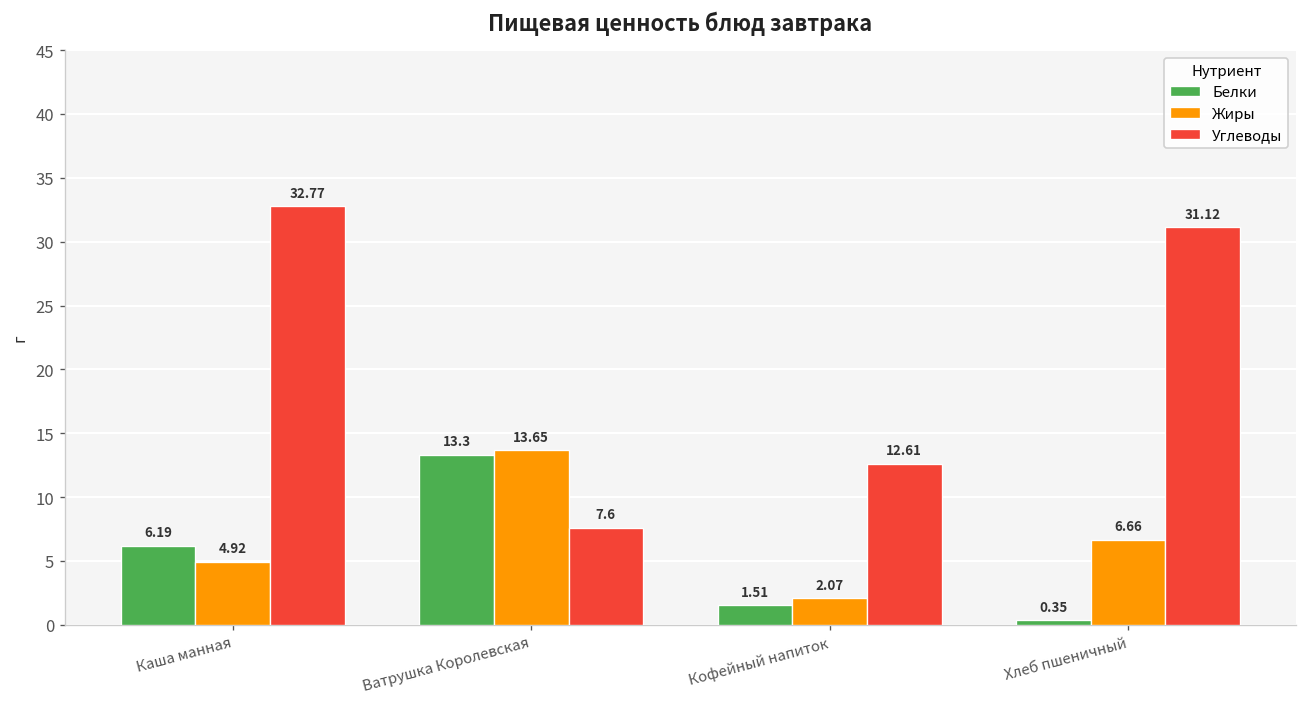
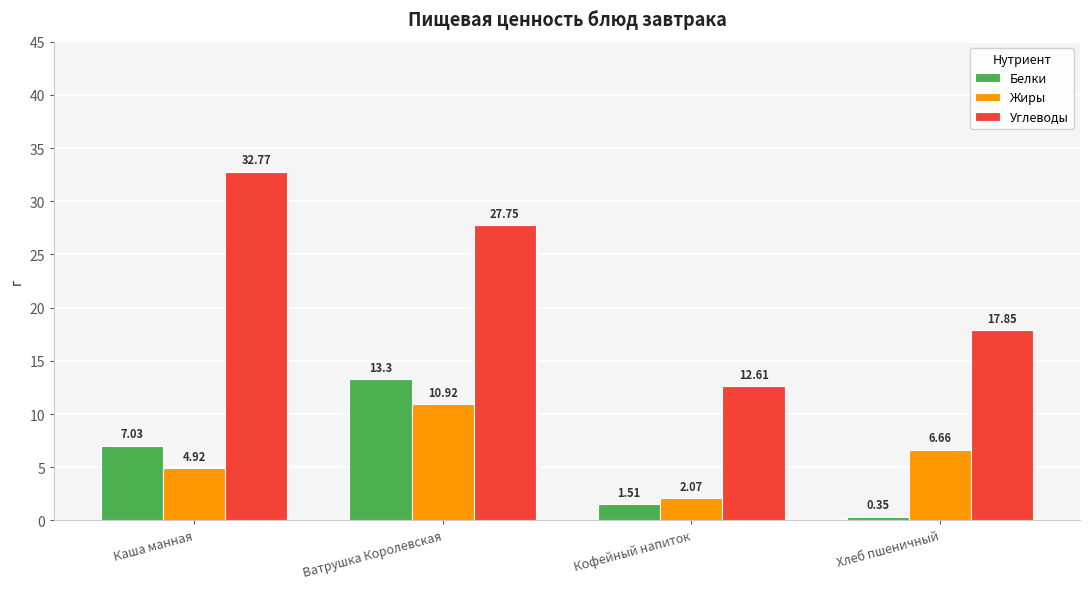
  {
    "Белки": {
-     "Каша манная": 6.19,
+     "Каша манная": 7.03,
      "Ватрушка Королевская": 13.3,
      "Кофейный напиток": 1.51,
      "Хлеб пшеничный": 0.35
    },
    "Жиры": {
      "Каша манная": 4.92,
-     "Ватрушка Королевская": 13.65,
+     "Ватрушка Королевская": 10.92,
      "Кофейный напиток": 2.07,
      "Хлеб пшеничный": 6.66
    },
    "Углеводы": {
      "Каша манная": 32.77,
-     "Ватрушка Королевская": 7.6,
+     "Ватрушка Королевская": 27.75,
      "Кофейный напиток": 12.61,
-     "Хлеб пшеничный": 31.12
+     "Хлеб пшеничный": 17.85
    }
  }
